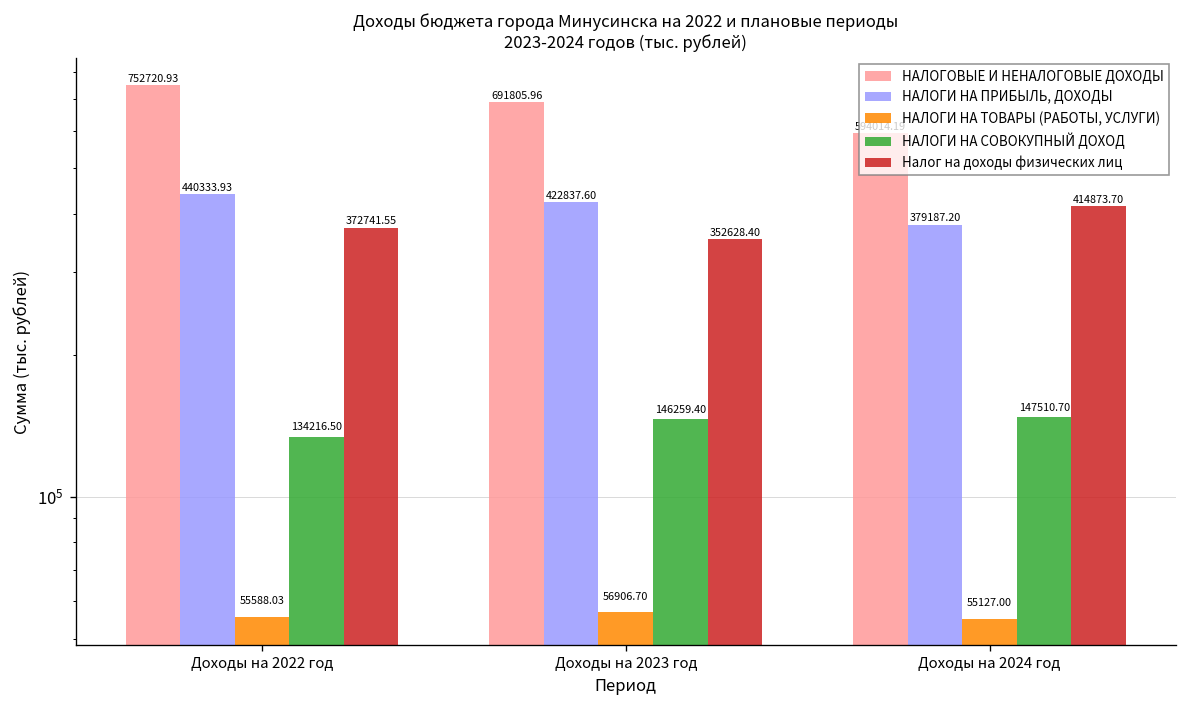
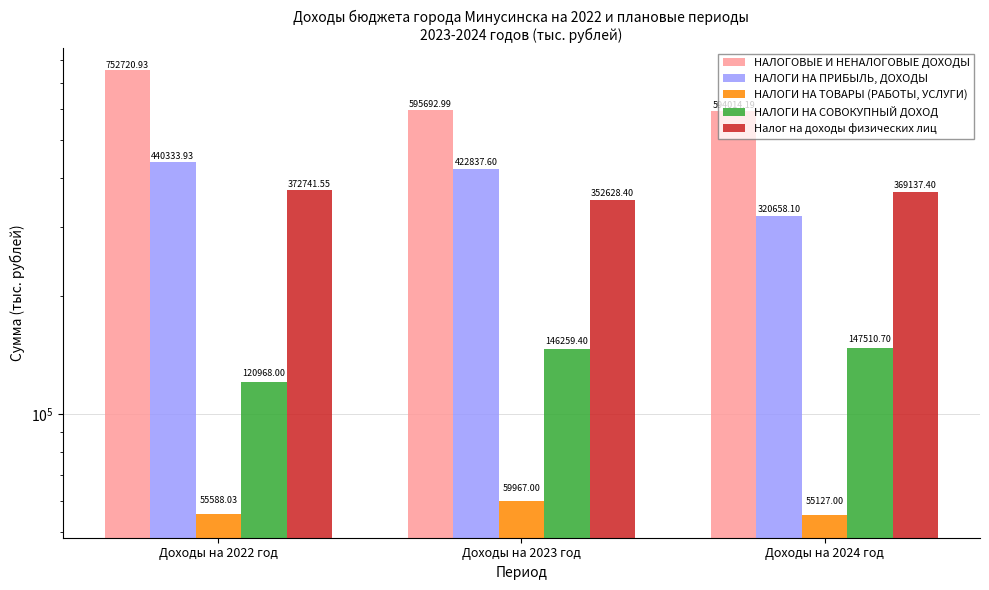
  {
    "НАЛОГОВЫЕ И НЕНАЛОГОВЫЕ ДОХОДЫ": {
      "Доходы на 2022 год": 752720.93,
-     "Доходы на 2023 год": 691805.96
+     "Доходы на 2023 год": 595692.99
    },
    "НАЛОГИ НА ПРИБЫЛЬ, ДОХОДЫ": {
      "Доходы на 2022 год": 440333.93,
      "Доходы на 2023 год": 422837.60,
-     "Доходы на 2024 год": 379187.20
+     "Доходы на 2024 год": 320658.10
    },
    "НАЛОГИ НА ТОВАРЫ (РАБОТЫ, УСЛУГИ)": {
      "Доходы на 2022 год": 55588.03,
-     "Доходы на 2023 год": 56906.70,
+     "Доходы на 2023 год": 59967.00,
      "Доходы на 2024 год": 55127.00
    },
    "НАЛОГИ НА СОВОКУПНЫЙ ДОХОД": {
-     "Доходы на 2022 год": 134216.50,
+     "Доходы на 2022 год": 120968.00,
      "Доходы на 2023 год": 146259.40,
      "Доходы на 2024 год": 147510.70
    },
    "Налог на доходы физических лиц": {
      "Доходы на 2022 год": 372741.55,
      "Доходы на 2023 год": 352628.40,
-     "Доходы на 2024 год": 414873.70
+     "Доходы на 2024 год": 369137.40
    }
  }
